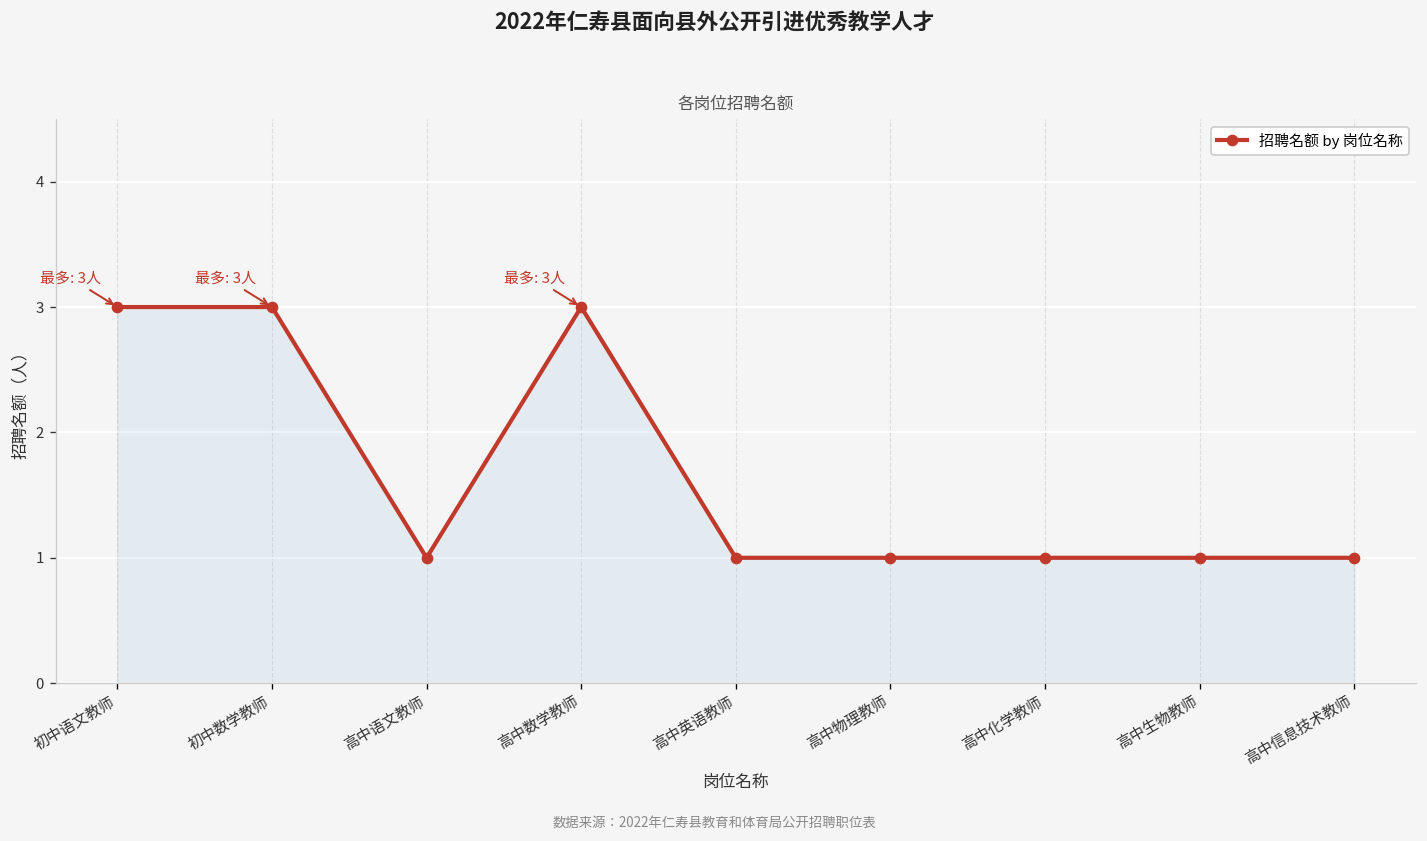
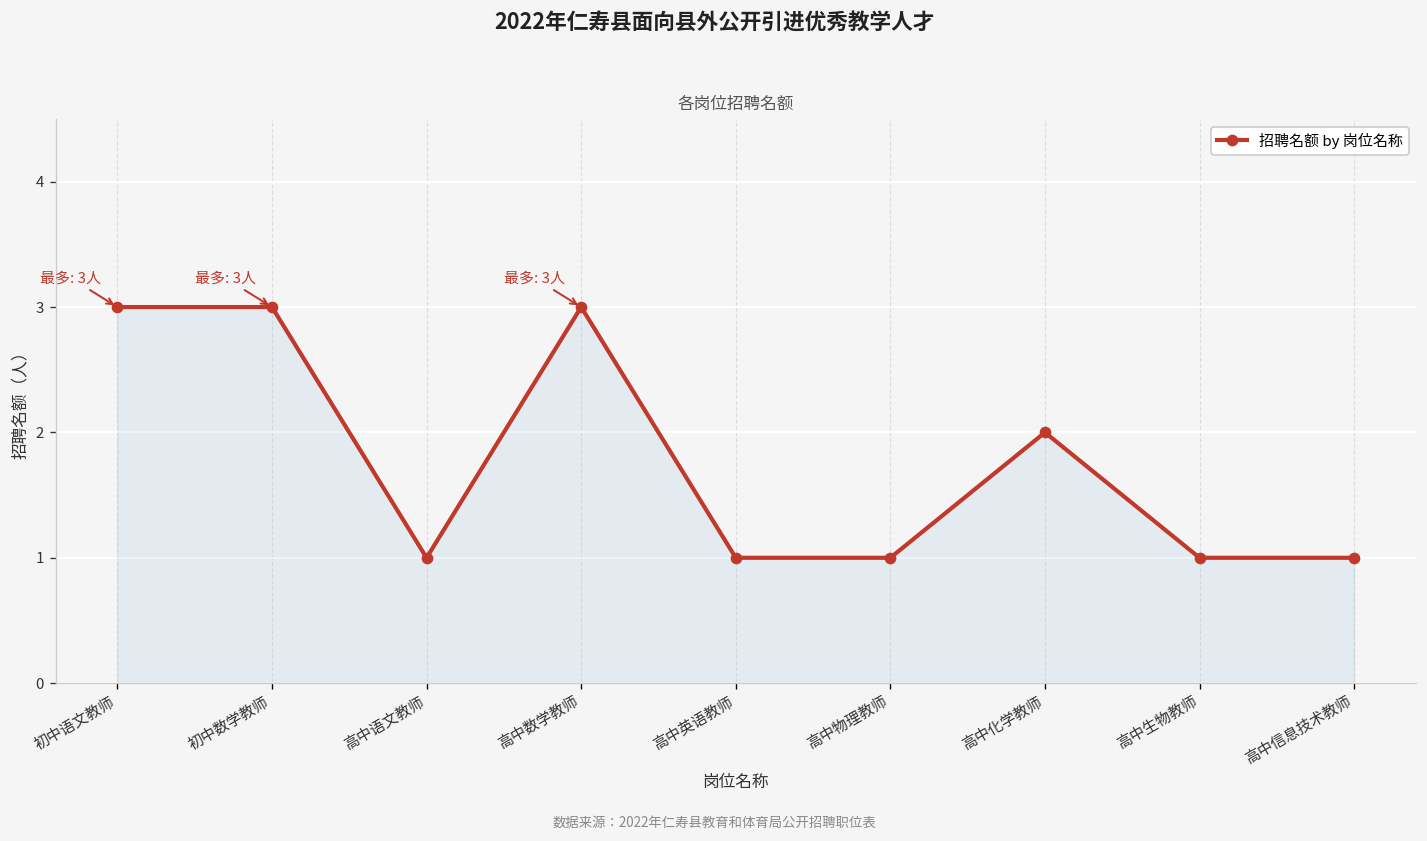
  {
    "高中语文教师": 1,
    "高中英语教师": 1,
    "高中物理教师": 1,
-   "高中化学教师": 1,
+   "高中化学教师": 2,
    "高中生物教师": 1,
    "高中信息技术教师": 1
  }
